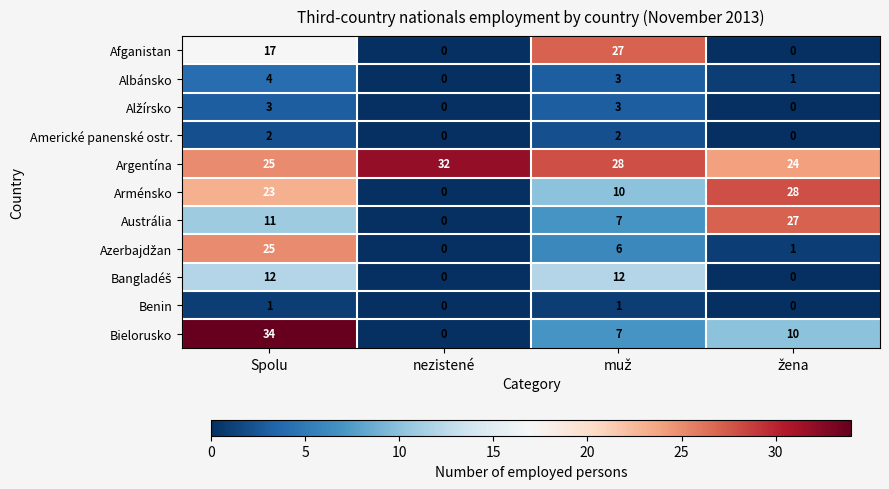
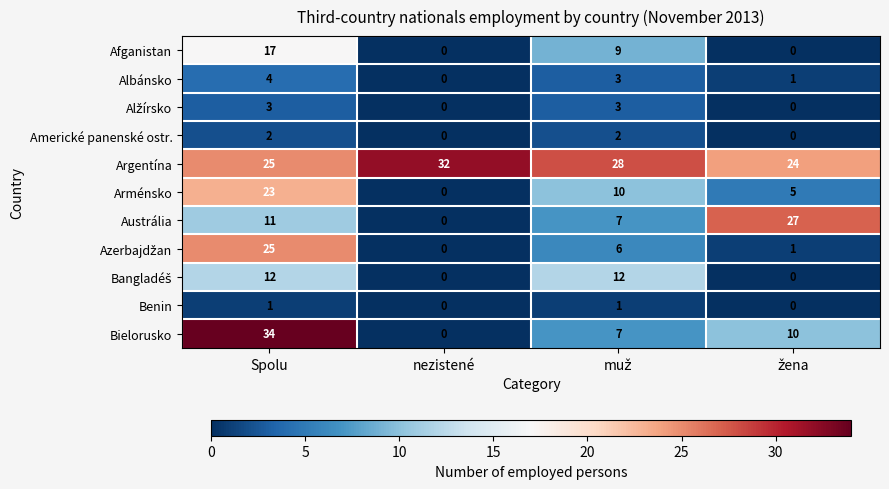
  {
    "Afganistan": {
      "Spolu": 17,
      "nezistené": 0,
-     "muž": 27,
+     "muž": 9,
      "žena": 0
    },
    "Albánsko": {
      "Spolu": 4,
      "nezistené": 0,
      "muž": 3,
      "žena": 1
    },
    "Alžírsko": {
      "Spolu": 3,
      "nezistené": 0,
      "muž": 3,
      "žena": 0
    },
    "Americké panenské ostr.": {
      "Spolu": 2,
      "nezistené": 0,
      "muž": 2,
      "žena": 0
    },
    "Argentína": {
      "Spolu": 25,
      "nezistené": 32,
      "muž": 28,
      "žena": 24
    },
    "Arménsko": {
      "Spolu": 23,
      "nezistené": 0,
      "muž": 10,
-     "žena": 28
+     "žena": 5
    },
    "Austrália": {
      "Spolu": 11,
      "nezistené": 0,
      "muž": 7,
      "žena": 27
    },
    "Azerbajdžan": {
      "Spolu": 25,
      "nezistené": 0,
      "muž": 6,
      "žena": 1
    },
    "Bangladéš": {
      "Spolu": 12,
      "nezistené": 0,
      "muž": 12,
      "žena": 0
    },
    "Benin": {
      "Spolu": 1,
      "nezistené": 0,
      "muž": 1,
      "žena": 0
    },
    "Bielorusko": {
      "Spolu": 34,
      "nezistené": 0,
      "muž": 7,
      "žena": 10
    }
  }
